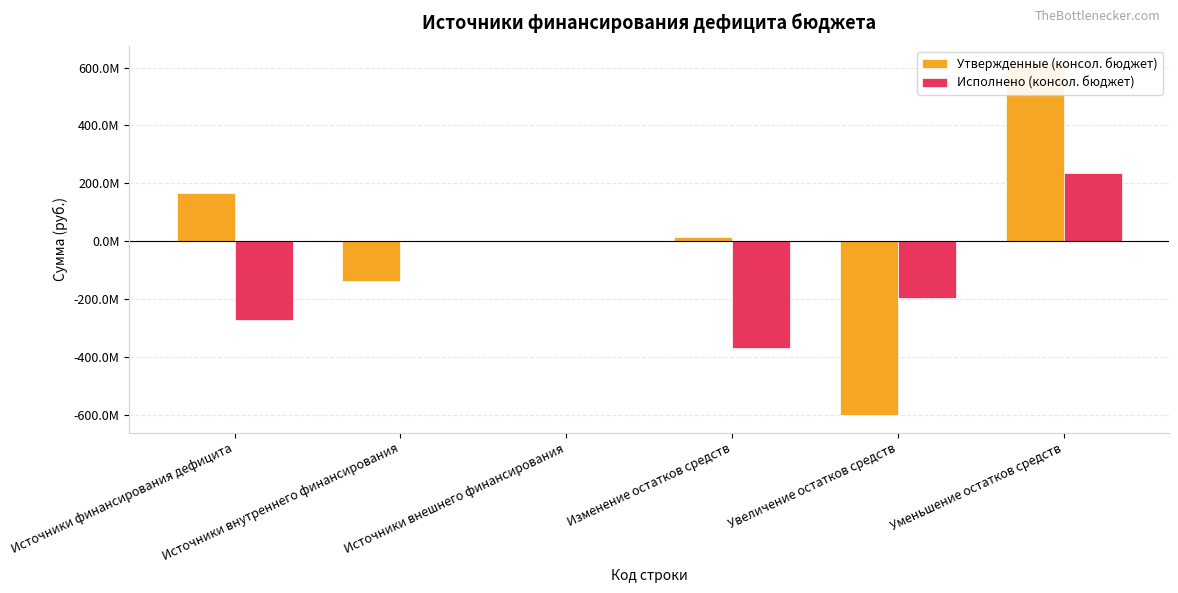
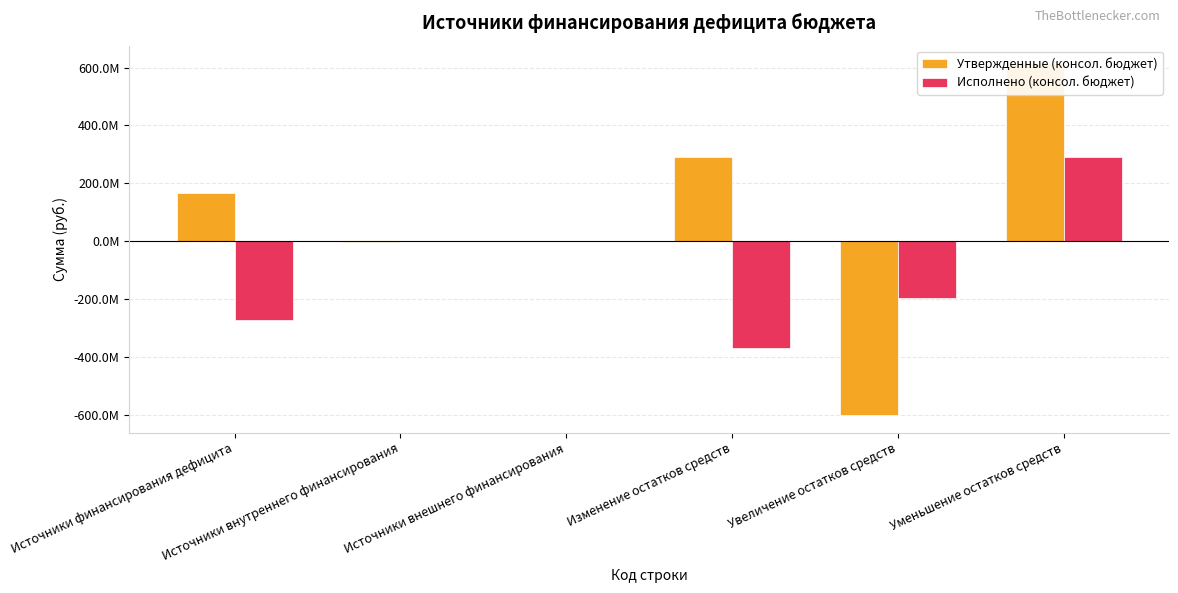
  {
    "Утвержденные (консол. бюджет)": {
      "Источники финансирования дефицита": 170000000,
-     "Источники внутреннего финансирования": -140000000,
+     "Источники внутреннего финансирования": 0,
      "Источники внешнего финансирования": 0,
-     "Изменение остатков средств": 10000000,
+     "Изменение остатков средств": 290000000,
      "Увеличение остатков средств": -600000000
    },
    "Исполнено (консол. бюджет)": {
      "Источники финансирования дефицита": -270000000,
      "Источники внутреннего финансирования": 0,
      "Источники внешнего финансирования": 0,
      "Изменение остатков средств": -370000000,
      "Увеличение остатков средств": -200000000,
-     "Уменьшение остатков средств": 240000000
+     "Уменьшение остатков средств": 290000000
    }
  }
